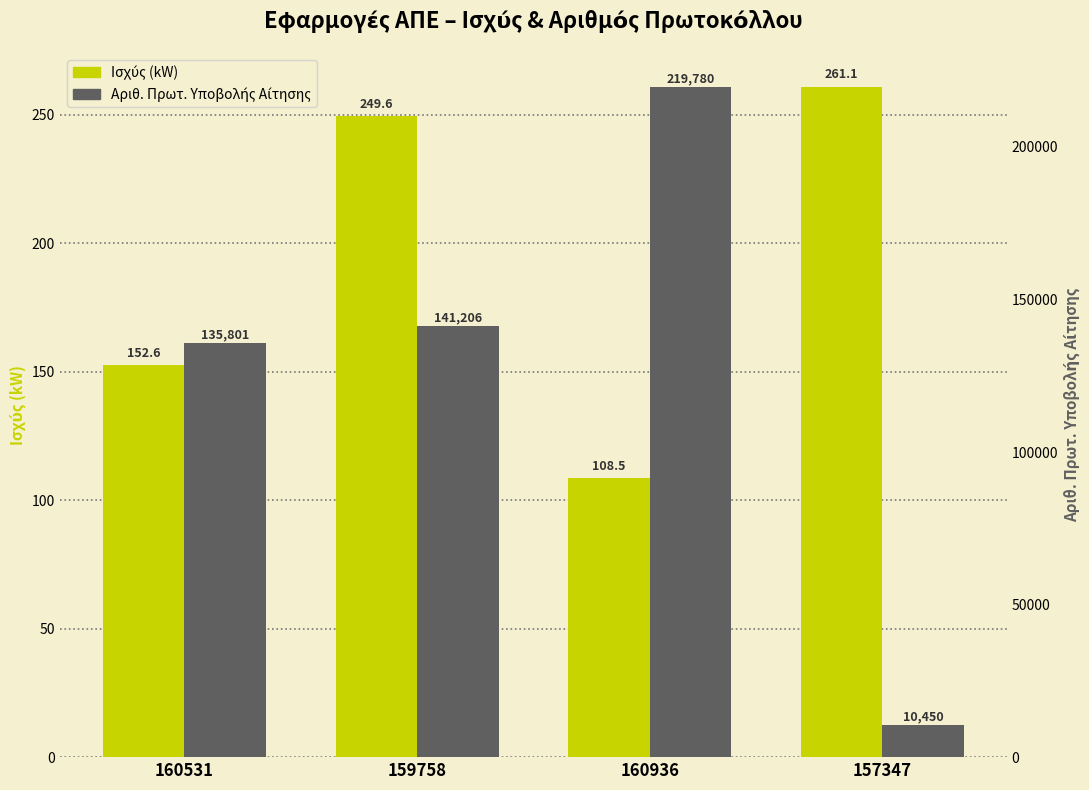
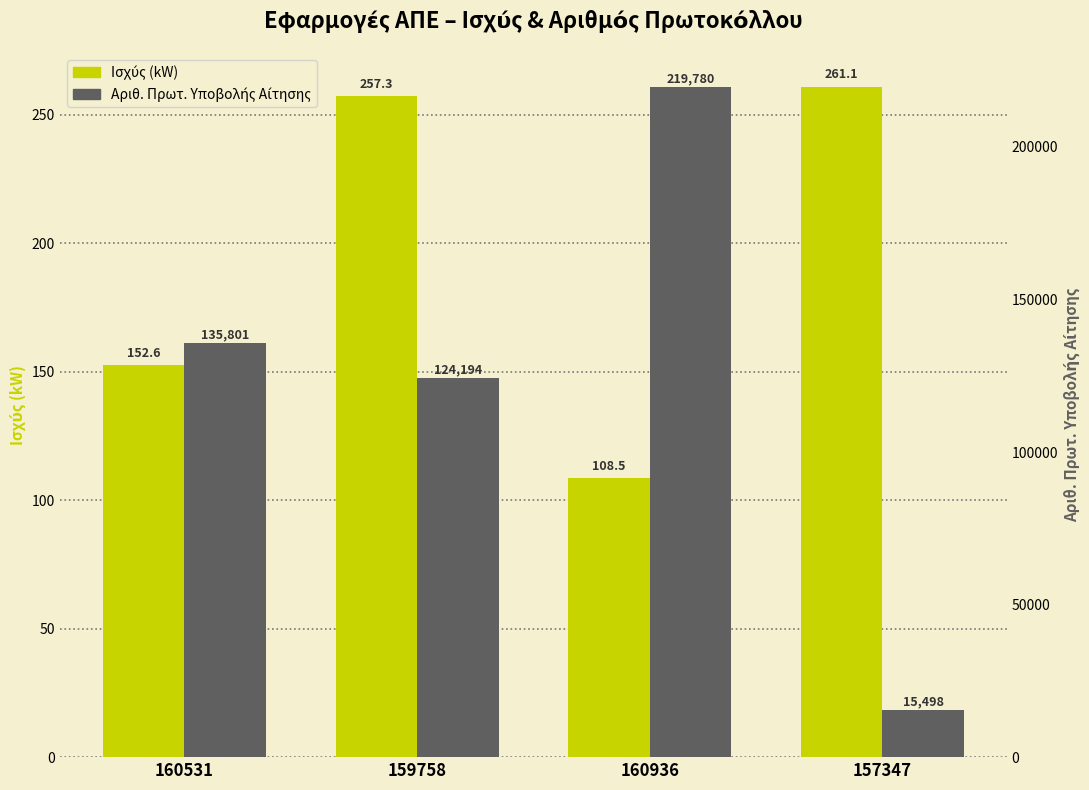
  {
    "Ισχύς (kW)": {
      "160531": "152.6",
-     "159758": "249.6",
+     "159758": "257.3",
      "160936": "108.5",
      "157347": "261.1"
    },
    "Αριθ. Πρωτ. Υποβολής Αίτησης": {
      "160531": "135,801",
-     "159758": "141,206",
+     "159758": "124,194",
      "160936": "219,780",
-     "157347": "10,450"
+     "157347": "15,498"
    }
  }
